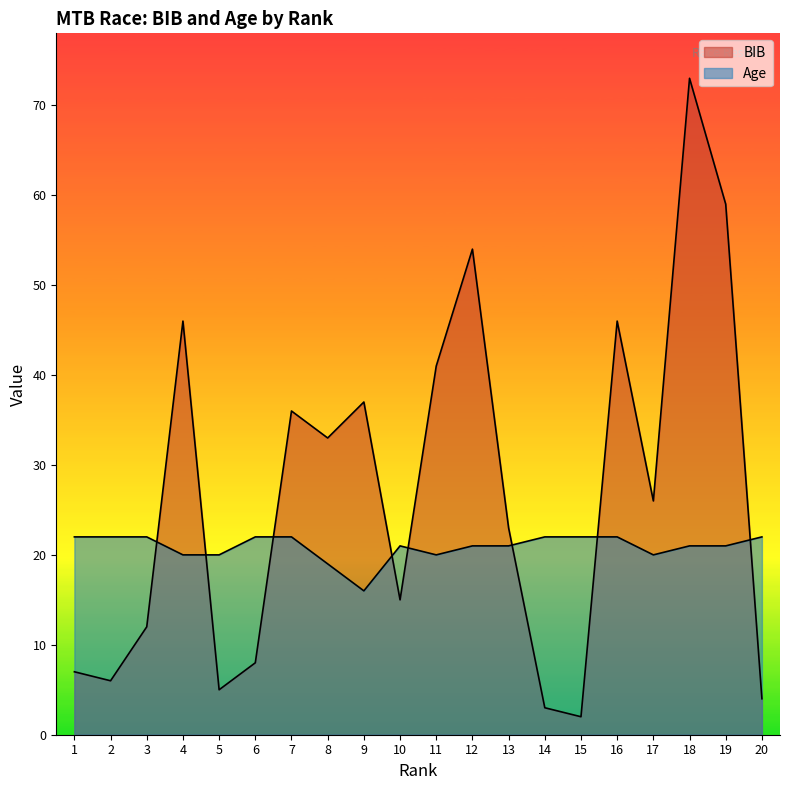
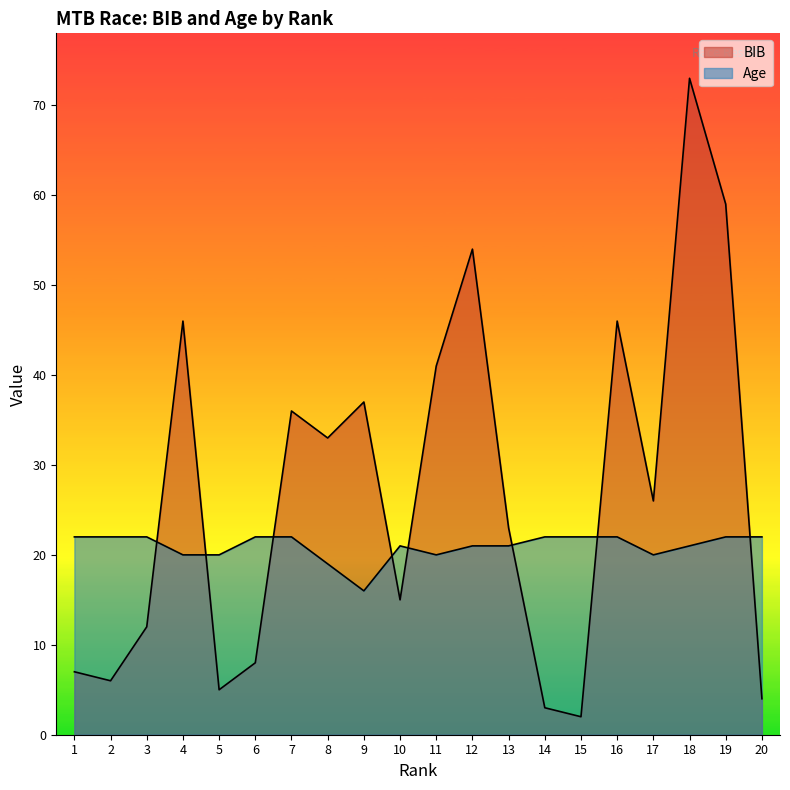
  {
    "BIB": {
      "1": 7,
      "2": 6,
      "3": 12,
      "4": 46,
      "5": 5,
      "6": 8,
      "7": 36,
      "8": 33,
      "9": 37,
      "10": 15,
      "11": 41,
      "12": 54,
      "13": 23,
      "14": 3,
      "15": 2,
      "16": 46,
      "17": 26,
      "18": 73,
      "19": 59,
      "20": 4
    },
    "Age": {
      "1": 22,
      "2": 22,
      "3": 22,
      "4": 20,
      "5": 20,
      "6": 22,
      "7": 22,
      "8": 19,
      "9": 16,
      "10": 21,
      "11": 20,
      "12": 21,
      "13": 21,
      "14": 22,
      "15": 22,
      "16": 22,
      "17": 20,
      "18": 21,
-     "19": 21,
+     "19": 22,
      "20": 22
    }
  }
